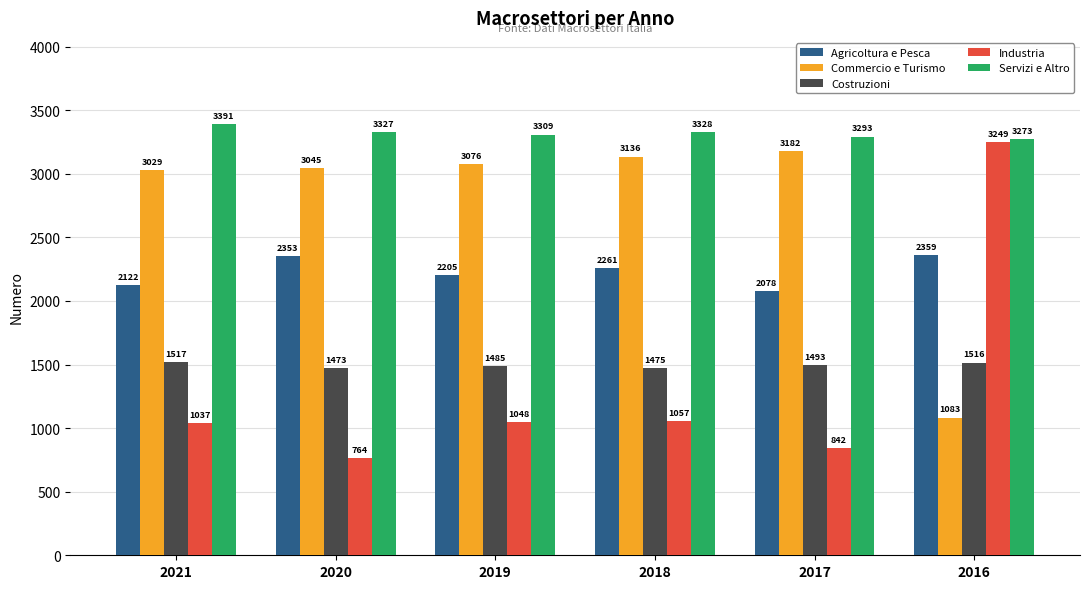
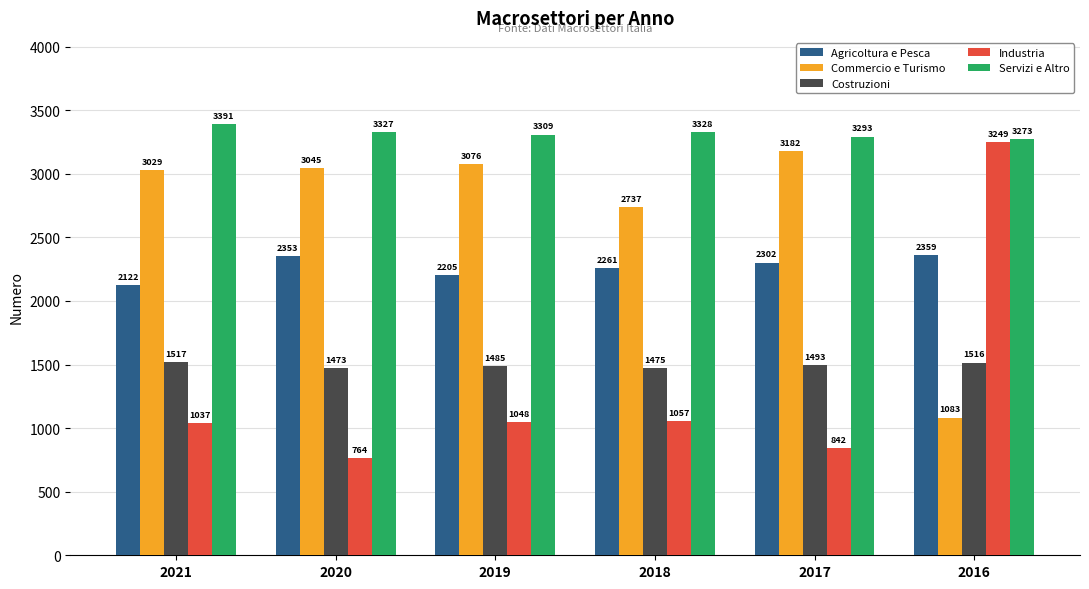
  {
    "Agricoltura e Pesca": {
      "2021": 2122,
      "2020": 2353,
      "2019": 2205,
      "2018": 2261,
-     "2017": 2078,
+     "2017": 2302,
      "2016": 2359
    },
    "Commercio e Turismo": {
      "2021": 3029,
      "2020": 3045,
      "2019": 3076,
-     "2018": 3136,
+     "2018": 2737,
      "2017": 3182,
      "2016": 1083
    },
    "Costruzioni": {
      "2021": 1517,
      "2020": 1473,
      "2019": 1485,
      "2018": 1475,
      "2017": 1493,
      "2016": 1516
    },
    "Industria": {
      "2021": 1037,
      "2020": 764,
      "2019": 1048,
      "2018": 1057,
      "2017": 842,
      "2016": 3249
    },
    "Servizi e Altro": {
      "2021": 3391,
      "2020": 3327,
      "2019": 3309,
      "2018": 3328,
      "2017": 3293,
      "2016": 3273
    }
  }
